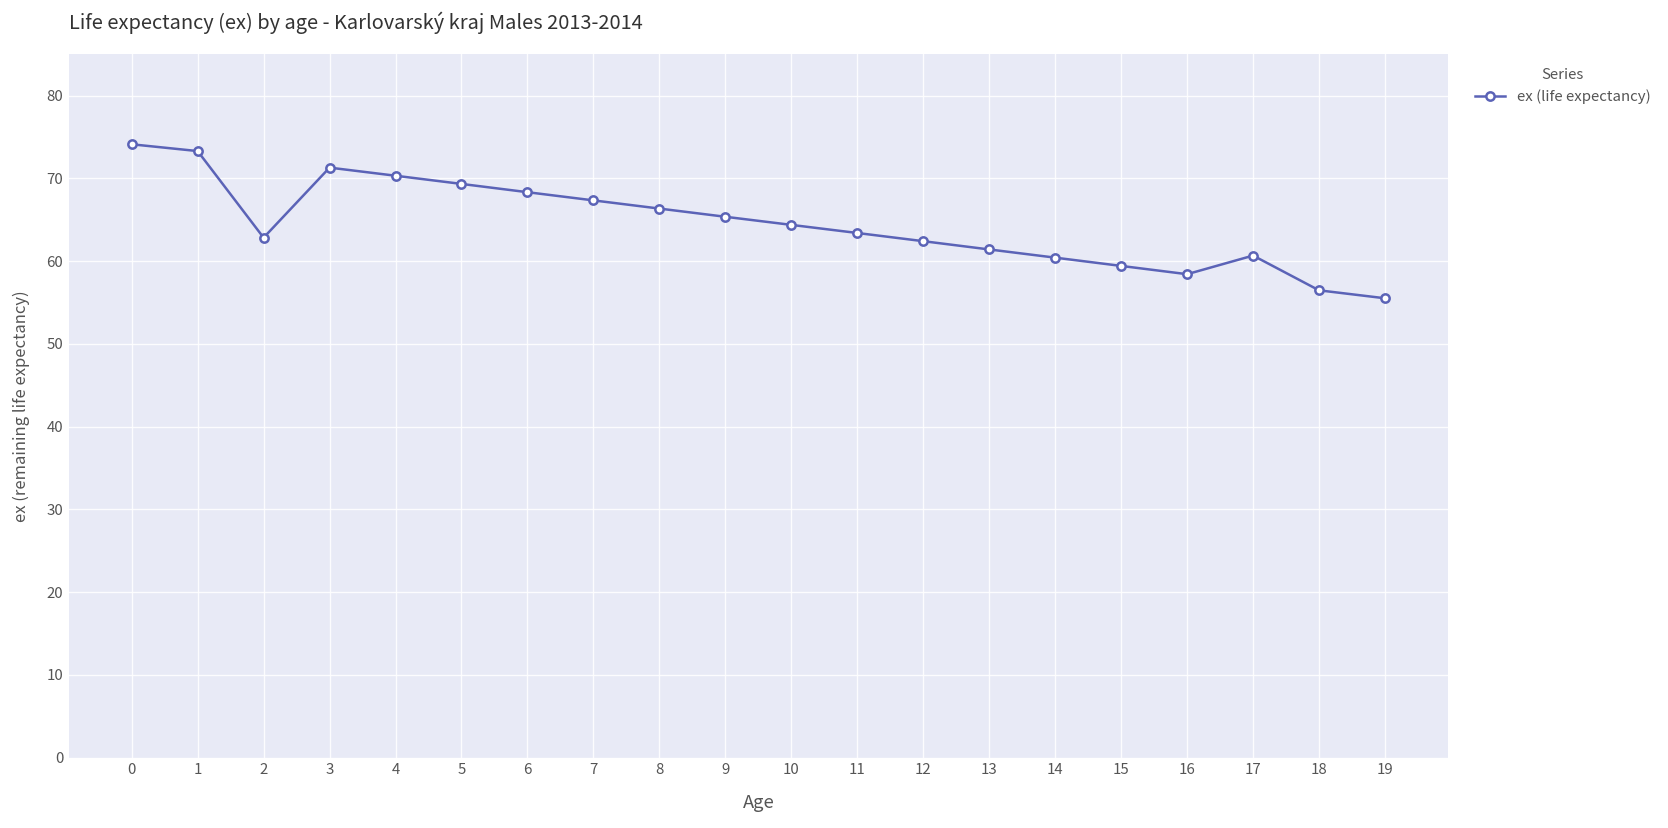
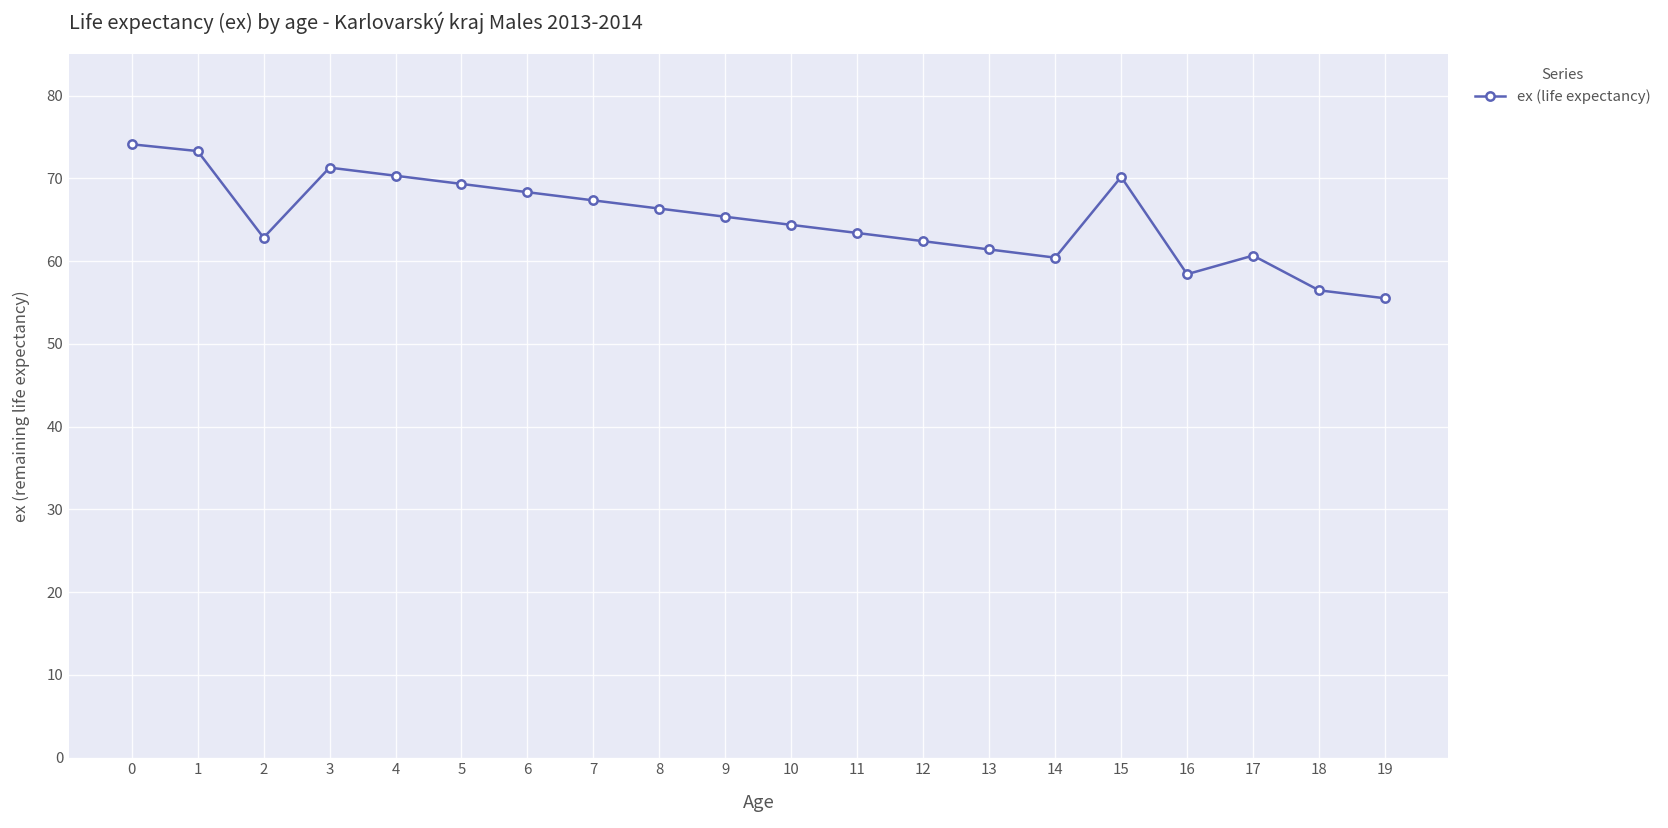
  {
    "0": 74,
    "1": 73,
    "2": 63,
    "3": 71,
    "4": 70,
    "5": 69,
    "6": 68,
    "7": 67,
    "8": 66,
    "9": 65,
    "10": 64,
    "11": 63,
    "12": 62,
    "13": 61,
    "14": 60,
-   "15": 59,
+   "15": 70,
    "16": 58,
    "17": 61,
    "18": 56,
    "19": 56
  }
